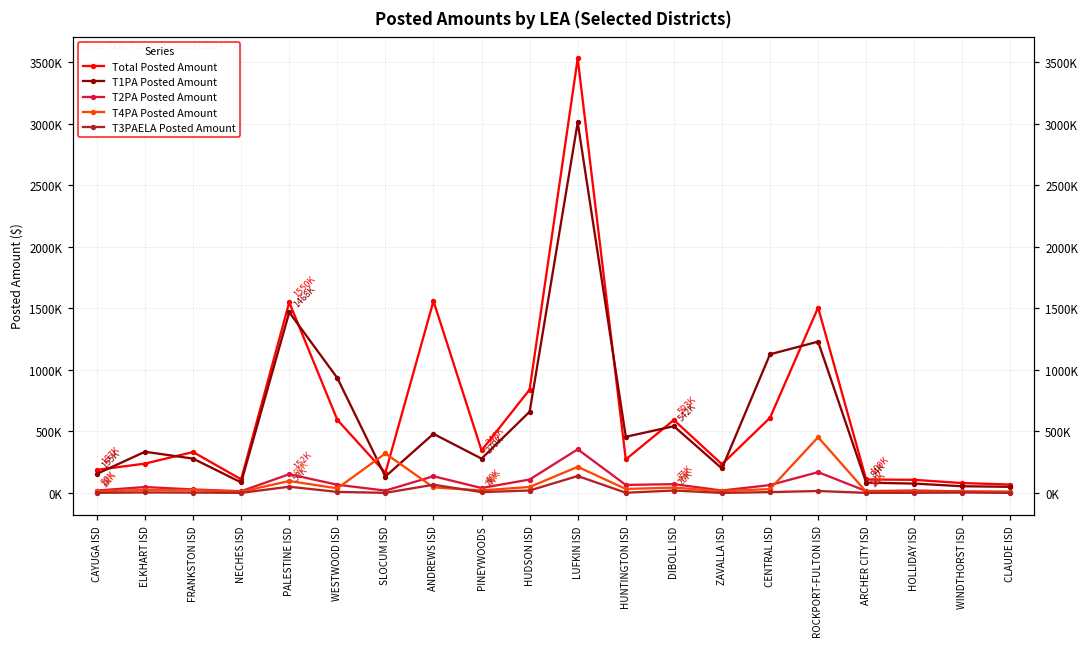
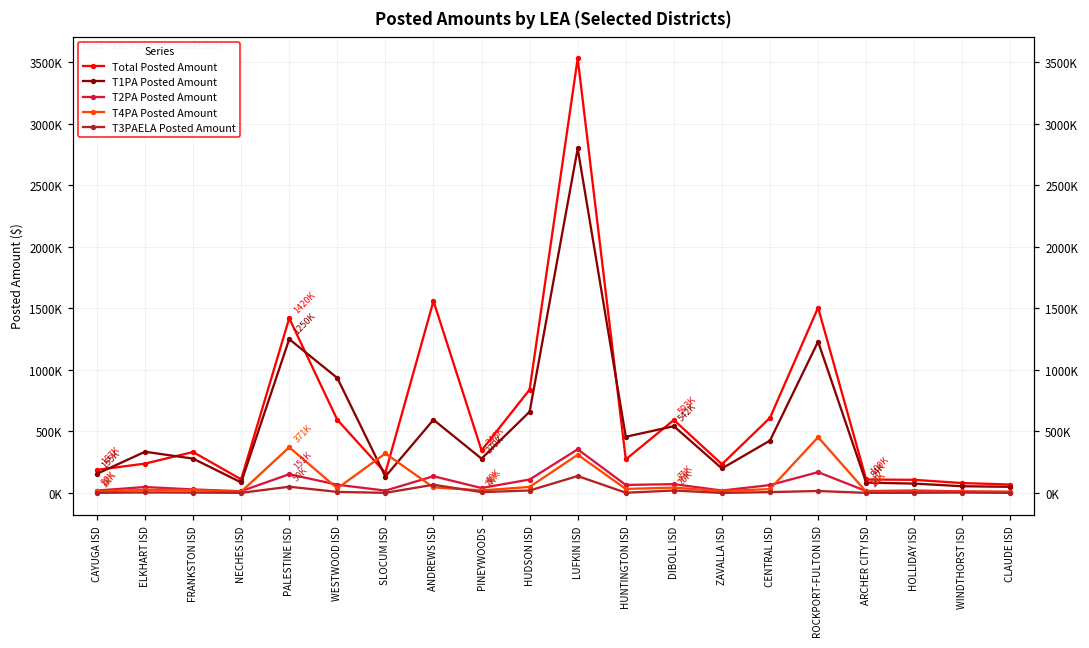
  {
    "Total Posted Amount": {
-     "PALESTINE ISD": "1550K"
+     "PALESTINE ISD": "1420K"
    },
    "T1PA Posted Amount": {
-     "PALESTINE ISD": "1468K",
-     "ANDREWS ISD": "480000",
-     "LUFKIN ISD": "3010000",
-     "CENTRAL ISD": "1130000"
+     "PALESTINE ISD": "1250K",
+     "ANDREWS ISD": "590000",
+     "LUFKIN ISD": "2800000",
+     "CENTRAL ISD": "430000"
    },
    "T4PA Posted Amount": {
-     "PALESTINE ISD": "97K",
-     "LUFKIN ISD": "210000"
+     "PALESTINE ISD": "371K",
+     "LUFKIN ISD": "310000"
    }
  }
